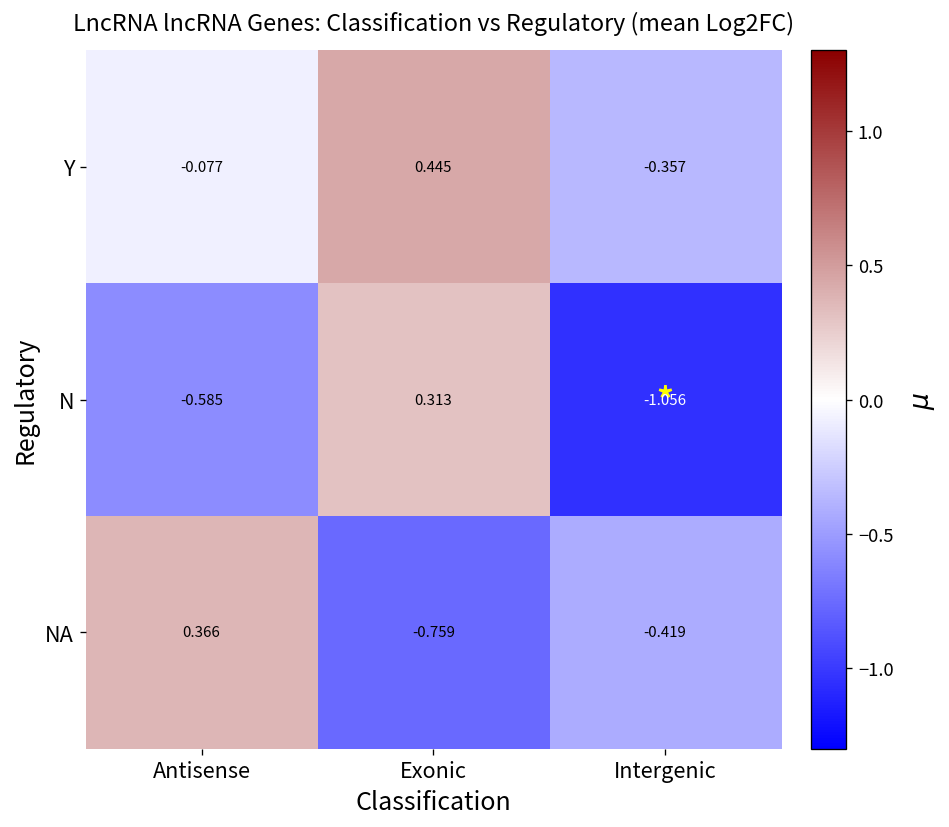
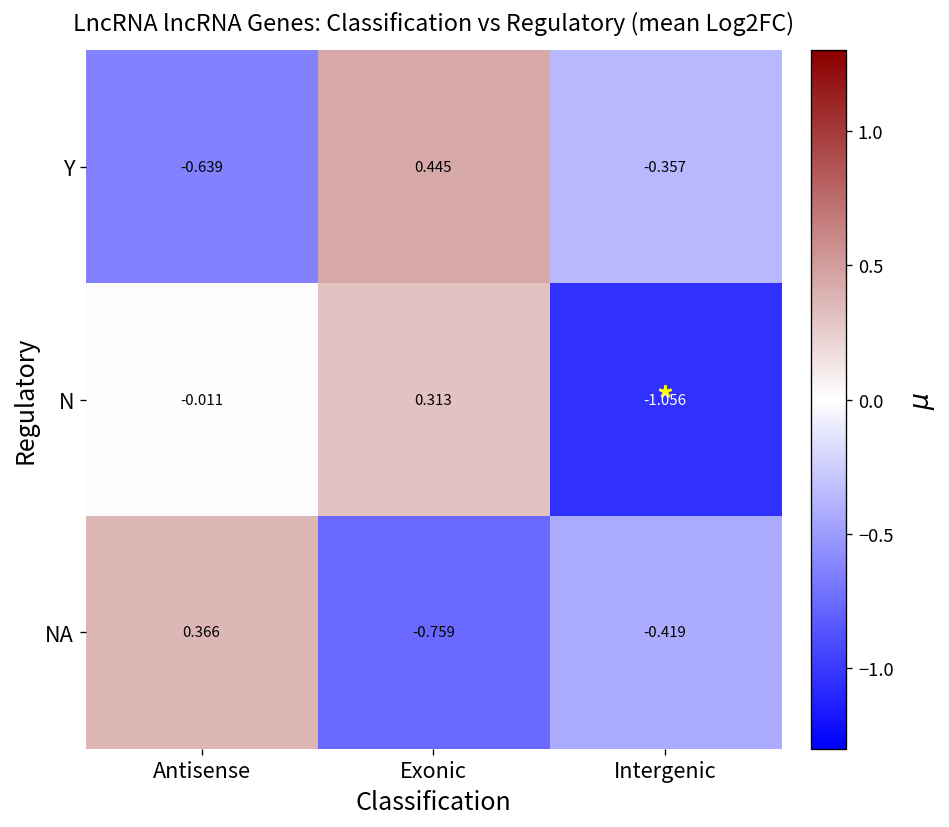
  {
    "Y": {
-     "Antisense": -0.077,
+     "Antisense": -0.639,
      "Exonic": 0.445,
      "Intergenic": -0.357
    },
    "N": {
-     "Antisense": -0.585,
+     "Antisense": -0.011,
      "Exonic": 0.313
    },
    "NA": {
      "Antisense": 0.366,
      "Exonic": -0.759,
      "Intergenic": -0.419
    }
  }
